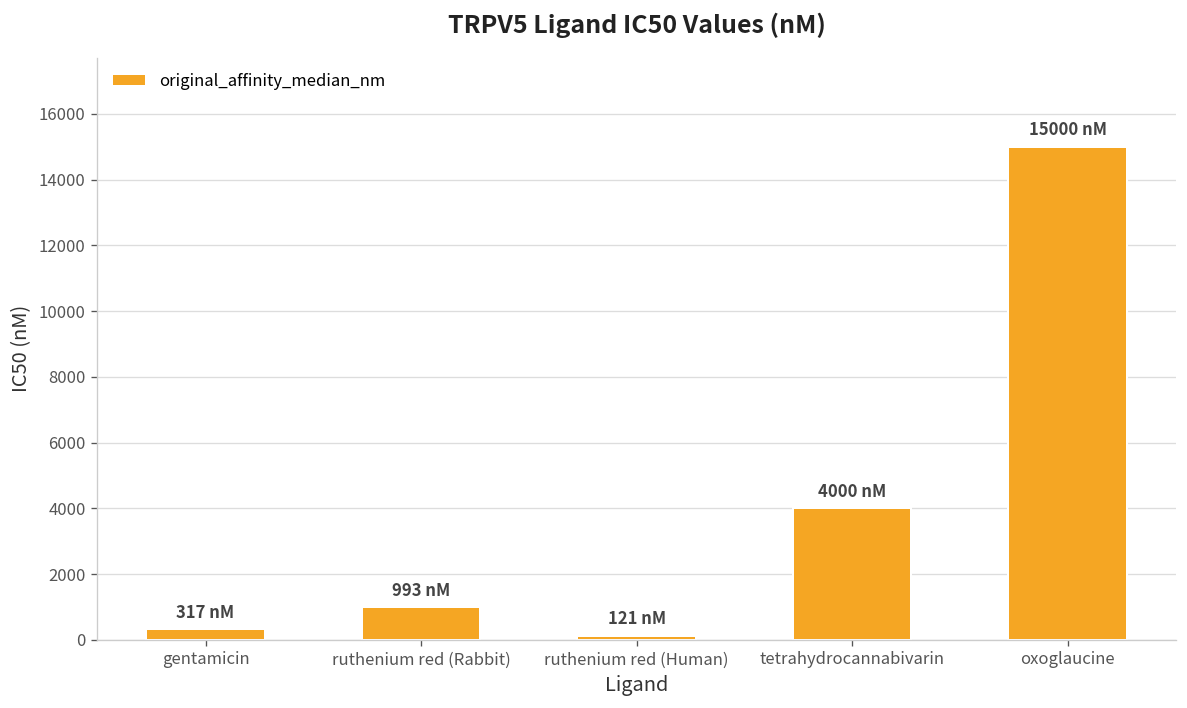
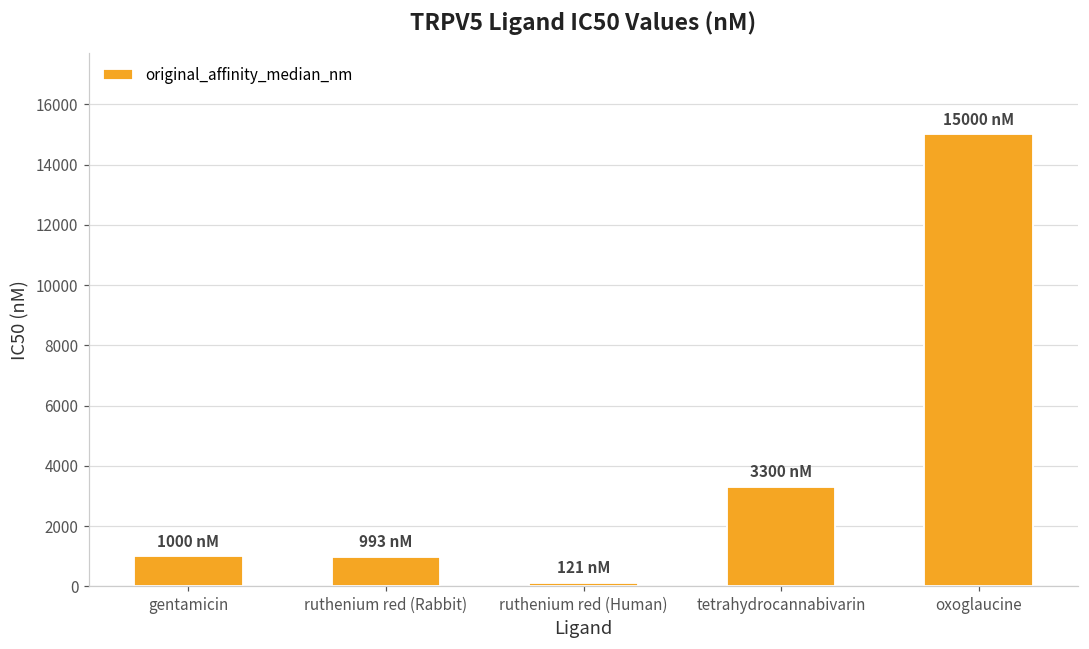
  {
-   "gentamicin": 317,
+   "gentamicin": 1000,
    "ruthenium red (Rabbit)": 993,
    "ruthenium red (Human)": 121,
-   "tetrahydrocannabivarin": 4000,
+   "tetrahydrocannabivarin": 3300,
    "oxoglaucine": 15000
  }
